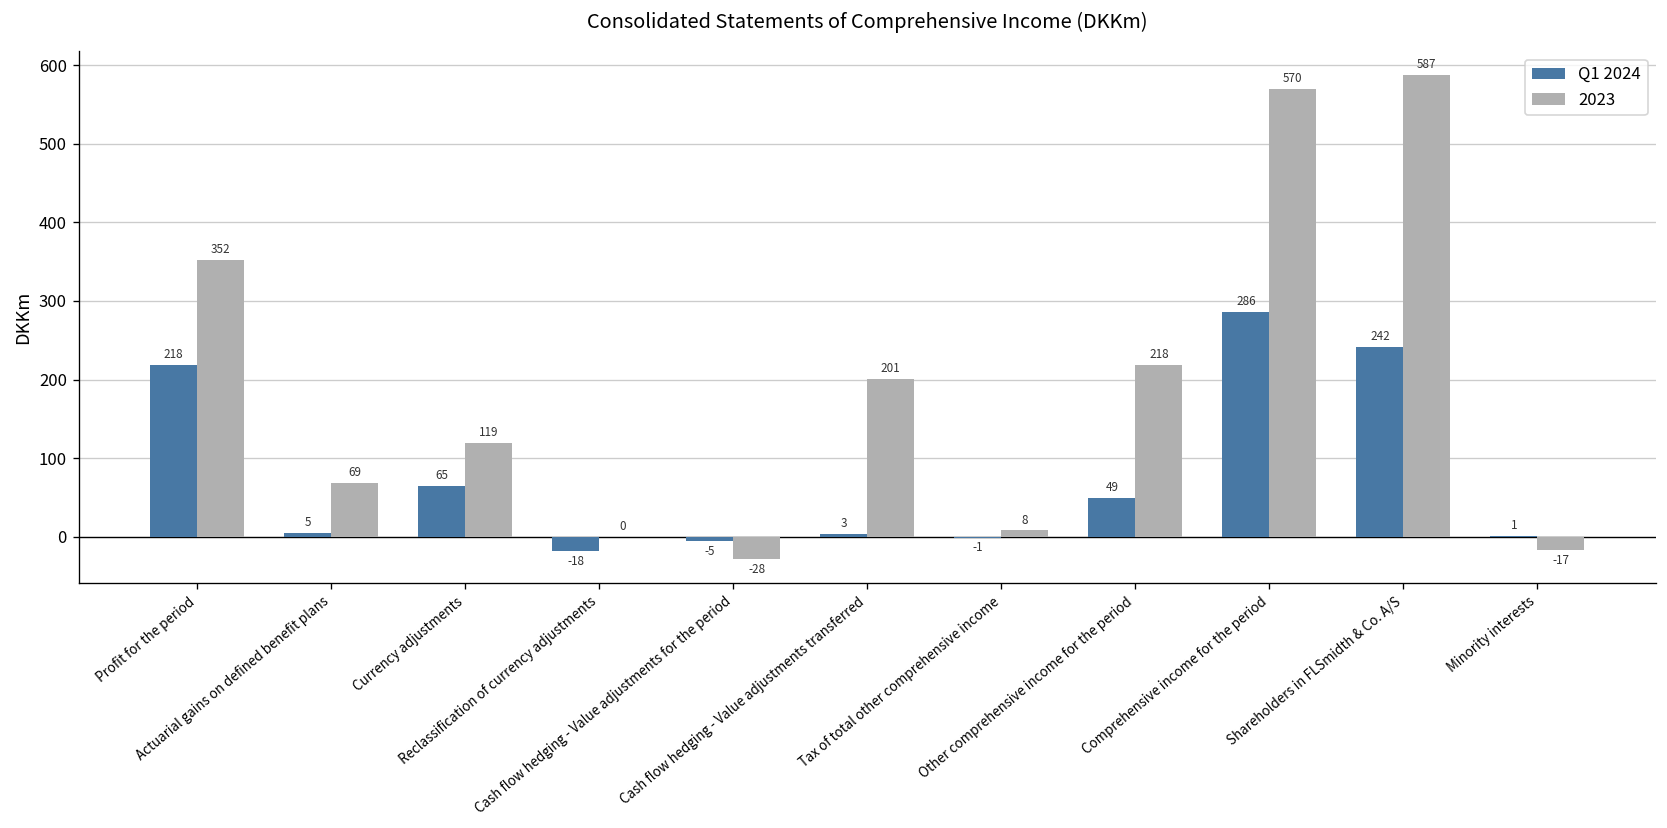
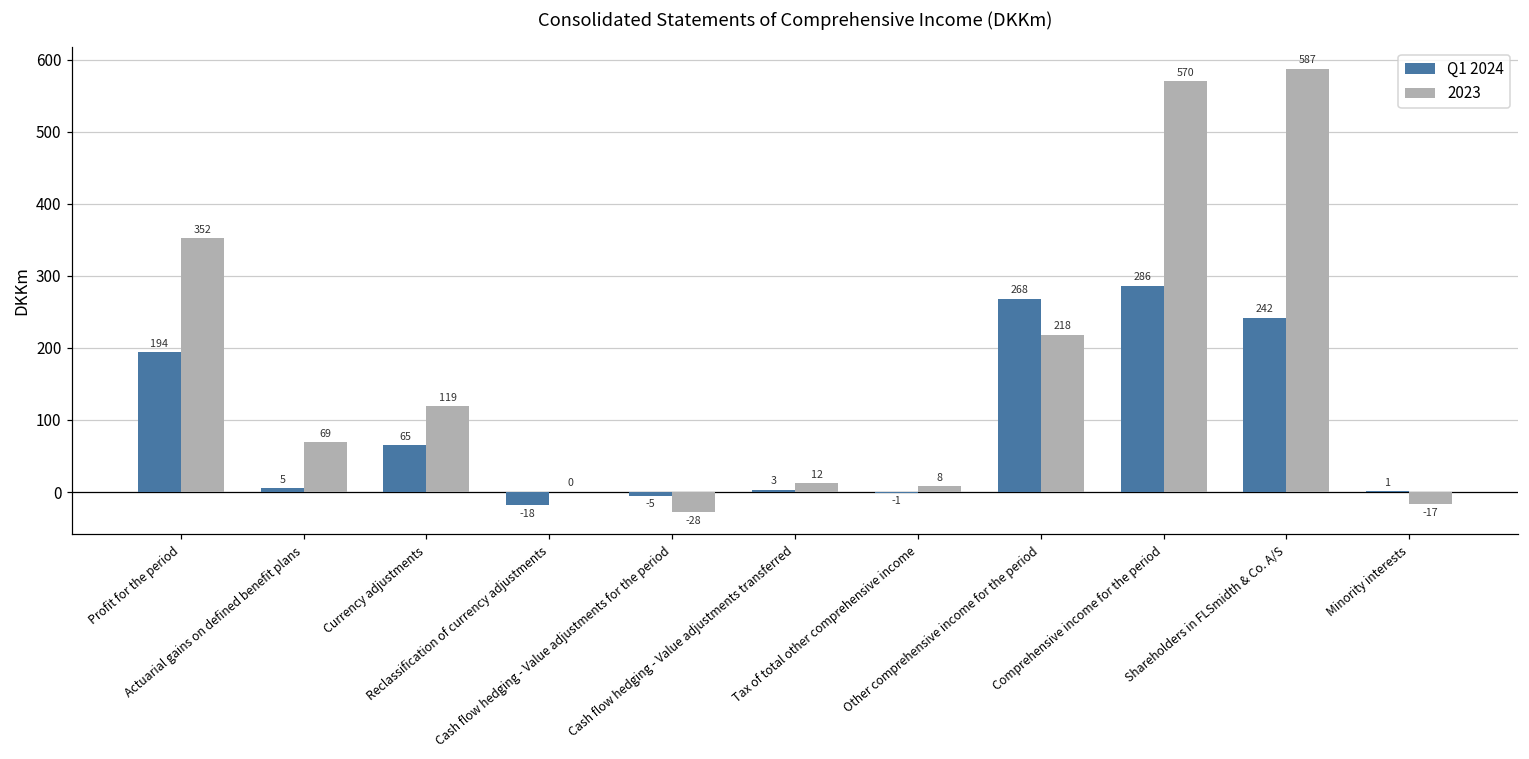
  {
    "Q1 2024": {
-     "Profit for the period": 218,
+     "Profit for the period": 194,
      "Actuarial gains on defined benefit plans": 5,
      "Currency adjustments": 65,
      "Reclassification of currency adjustments": -18,
      "Cash flow hedging - Value adjustments for the period": -5,
      "Cash flow hedging - Value adjustments transferred": 3,
      "Tax of total other comprehensive income": -1,
-     "Other comprehensive income for the period": 49,
+     "Other comprehensive income for the period": 268,
      "Comprehensive income for the period": 286,
      "Shareholders in FLSmidth & Co. A/S": 242,
      "Minority interests": 1
    },
    "2023": {
      "Profit for the period": 352,
      "Actuarial gains on defined benefit plans": 69,
      "Currency adjustments": 119,
      "Reclassification of currency adjustments": 0,
      "Cash flow hedging - Value adjustments for the period": -28,
-     "Cash flow hedging - Value adjustments transferred": 201,
+     "Cash flow hedging - Value adjustments transferred": 12,
      "Tax of total other comprehensive income": 8,
      "Other comprehensive income for the period": 218,
      "Comprehensive income for the period": 570,
      "Shareholders in FLSmidth & Co. A/S": 587,
      "Minority interests": -17
    }
  }
